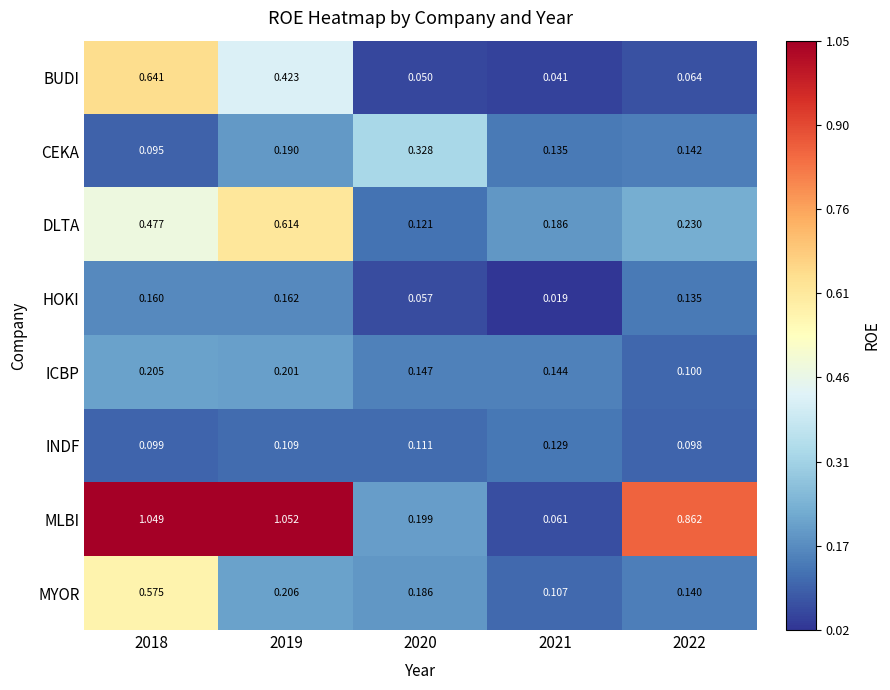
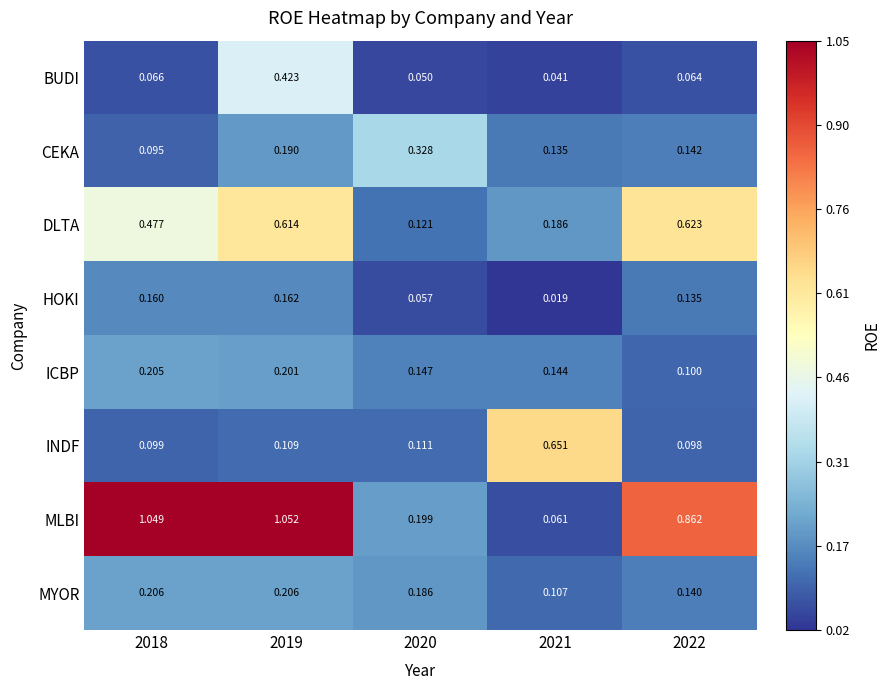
  {
    "BUDI": {
-     "2018": 0.641,
+     "2018": 0.066,
      "2019": 0.423,
      "2020": 0.050,
      "2021": 0.041,
      "2022": 0.064
    },
    "CEKA": {
      "2018": 0.095,
      "2019": 0.190,
      "2020": 0.328,
      "2021": 0.135,
      "2022": 0.142
    },
    "DLTA": {
      "2018": 0.477,
      "2019": 0.614,
      "2020": 0.121,
      "2021": 0.186,
-     "2022": 0.230
+     "2022": 0.623
    },
    "HOKI": {
      "2018": 0.160,
      "2019": 0.162,
      "2020": 0.057,
      "2021": 0.019,
      "2022": 0.135
    },
    "ICBP": {
      "2018": 0.205,
      "2019": 0.201,
      "2020": 0.147,
      "2021": 0.144,
      "2022": 0.100
    },
    "INDF": {
      "2018": 0.099,
      "2019": 0.109,
      "2020": 0.111,
-     "2021": 0.129,
+     "2021": 0.651,
      "2022": 0.098
    },
    "MLBI": {
      "2018": 1.049,
      "2019": 1.052,
      "2020": 0.199,
      "2021": 0.061,
      "2022": 0.862
    },
    "MYOR": {
-     "2018": 0.575,
+     "2018": 0.206,
      "2019": 0.206,
      "2020": 0.186,
      "2021": 0.107,
      "2022": 0.140
    }
  }
